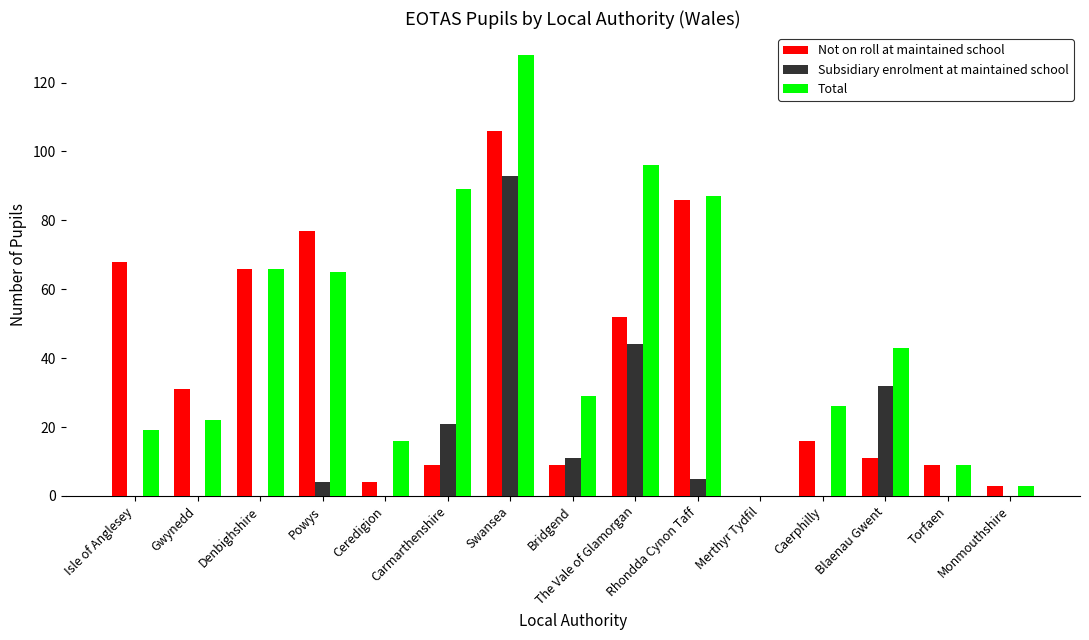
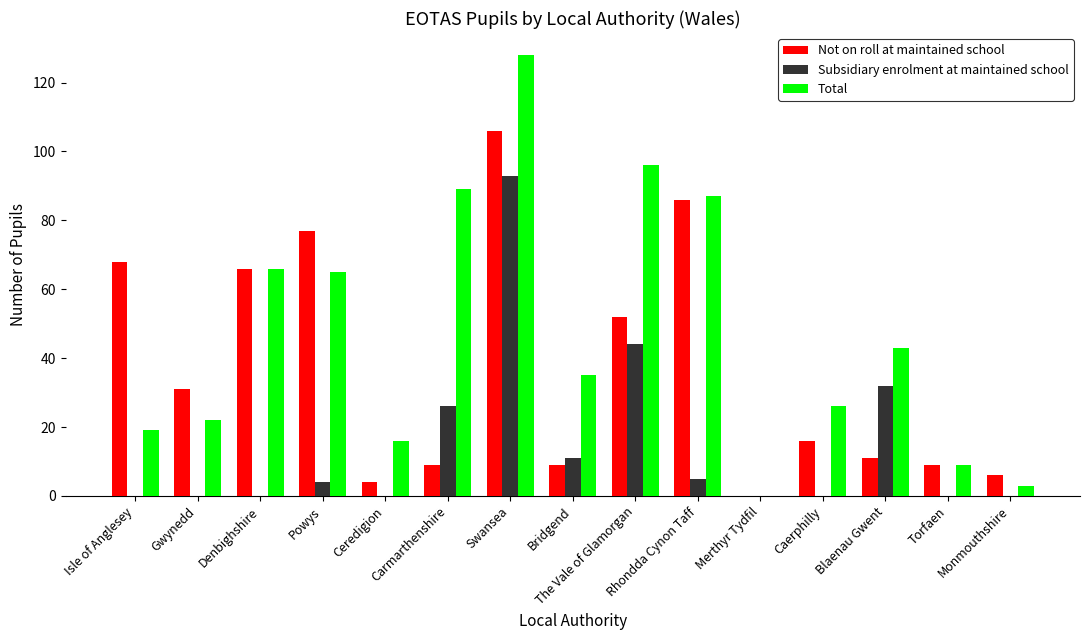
  {
    "Not on roll at maintained school": {
      "Isle of Anglesey": 68,
      "Gwynedd": 31,
      "Denbighshire": 66,
      "Powys": 77,
      "Ceredigion": 4,
      "Carmarthenshire": 9,
      "Swansea": 106,
      "Bridgend": 9,
      "The Vale of Glamorgan": 52,
      "Rhondda Cynon Taff": 86,
      "Merthyr Tydfil": 0,
      "Caerphilly": 16,
      "Blaenau Gwent": 11,
      "Torfaen": 9,
-     "Monmouthshire": 3
+     "Monmouthshire": 6
    },
    "Subsidiary enrolment at maintained school": {
      "Isle of Anglesey": 0,
      "Gwynedd": 0,
      "Denbighshire": 0,
      "Powys": 4,
      "Ceredigion": 0,
-     "Carmarthenshire": 21,
+     "Carmarthenshire": 26,
      "Swansea": 93,
      "Bridgend": 11,
      "The Vale of Glamorgan": 44,
      "Rhondda Cynon Taff": 5,
      "Merthyr Tydfil": 0,
      "Caerphilly": 0,
      "Blaenau Gwent": 32,
      "Torfaen": 0,
      "Monmouthshire": 0
    },
    "Total": {
      "Isle of Anglesey": 19,
      "Gwynedd": 22,
      "Denbighshire": 66,
      "Powys": 65,
      "Ceredigion": 16,
      "Carmarthenshire": 89,
      "Swansea": 128,
-     "Bridgend": 29,
+     "Bridgend": 35,
      "The Vale of Glamorgan": 96,
      "Rhondda Cynon Taff": 87,
      "Merthyr Tydfil": 0,
      "Caerphilly": 26,
      "Blaenau Gwent": 43,
      "Torfaen": 9,
      "Monmouthshire": 3
    }
  }
